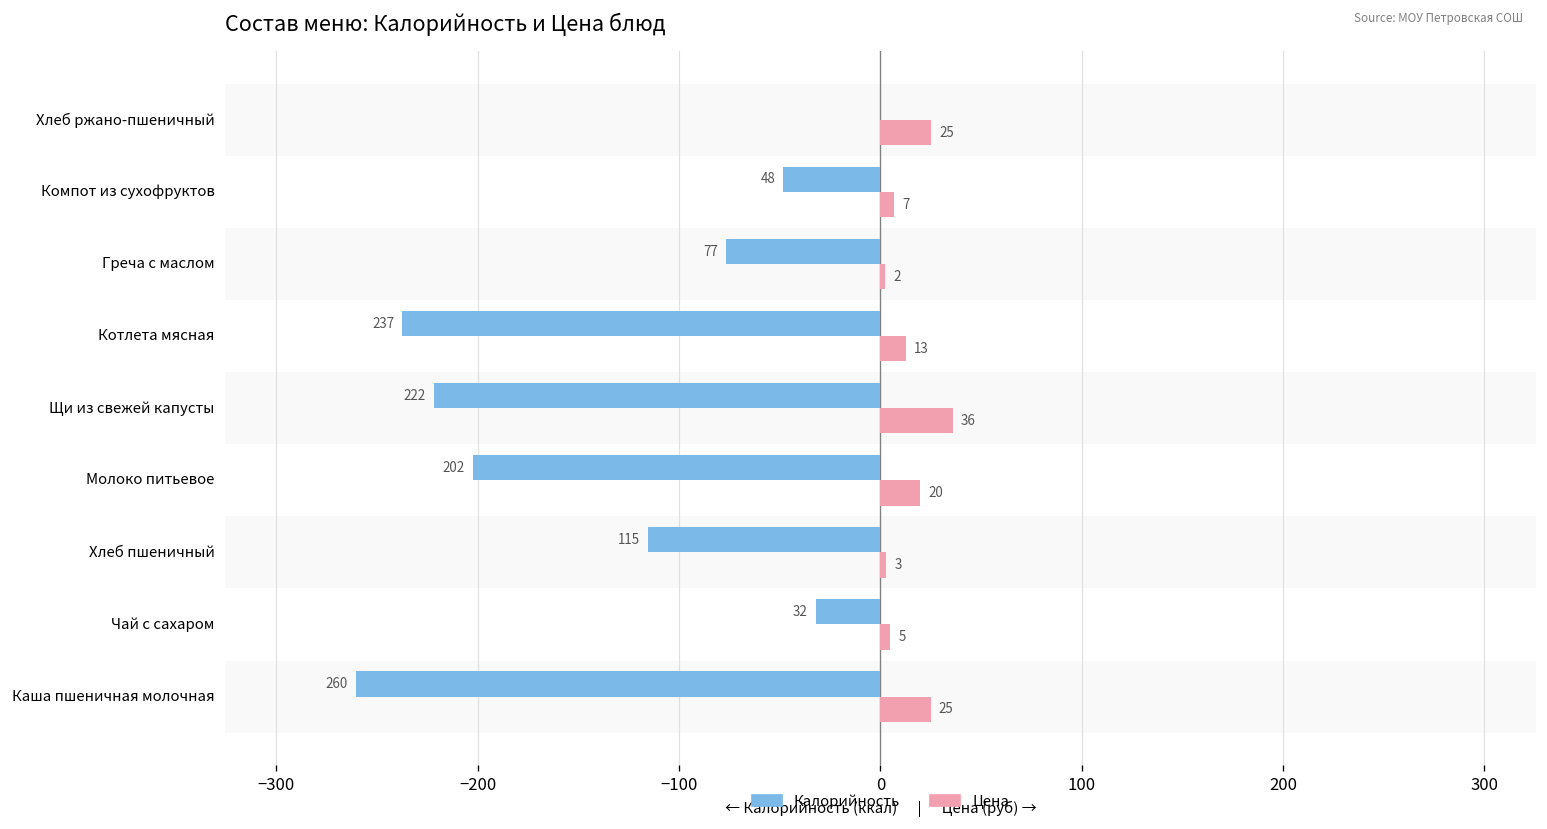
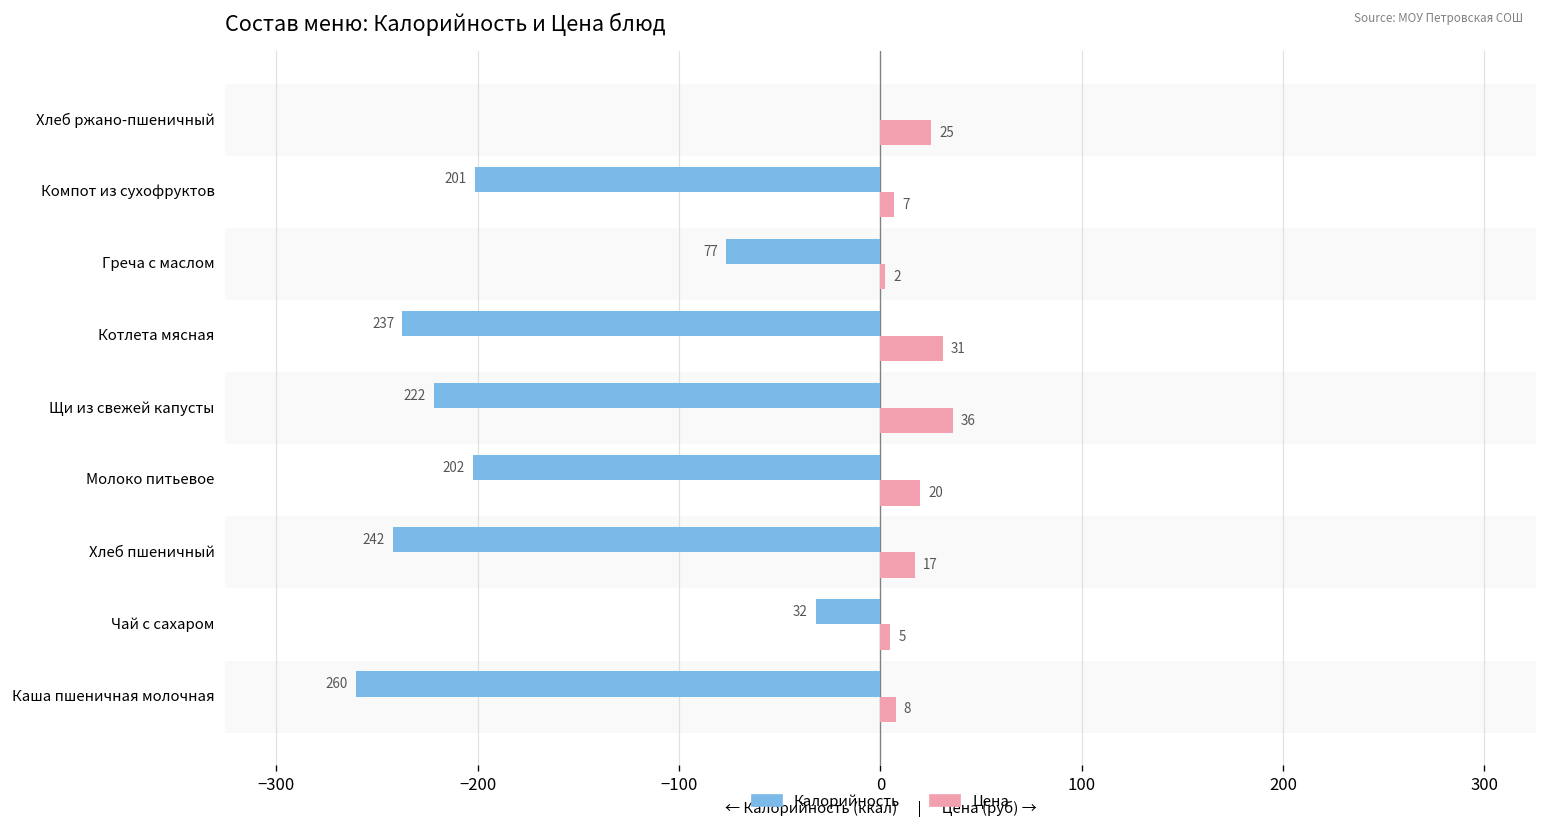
  {
    "Калорийность": {
-     "Компот из сухофруктов": 48,
-     "Хлеб пшеничный": 115
+     "Компот из сухофруктов": 201,
+     "Хлеб пшеничный": 242
    },
    "Цена": {
      "Хлеб ржано-пшеничный": 25,
      "Компот из сухофруктов": 7,
      "Греча с маслом": 2,
-     "Котлета мясная": 13,
+     "Котлета мясная": 31,
      "Щи из свежей капусты": 36,
      "Молоко питьевое": 20,
-     "Хлеб пшеничный": 3,
+     "Хлеб пшеничный": 17,
      "Чай с сахаром": 5,
-     "Каша пшеничная молочная": 25
+     "Каша пшеничная молочная": 8
    }
  }
